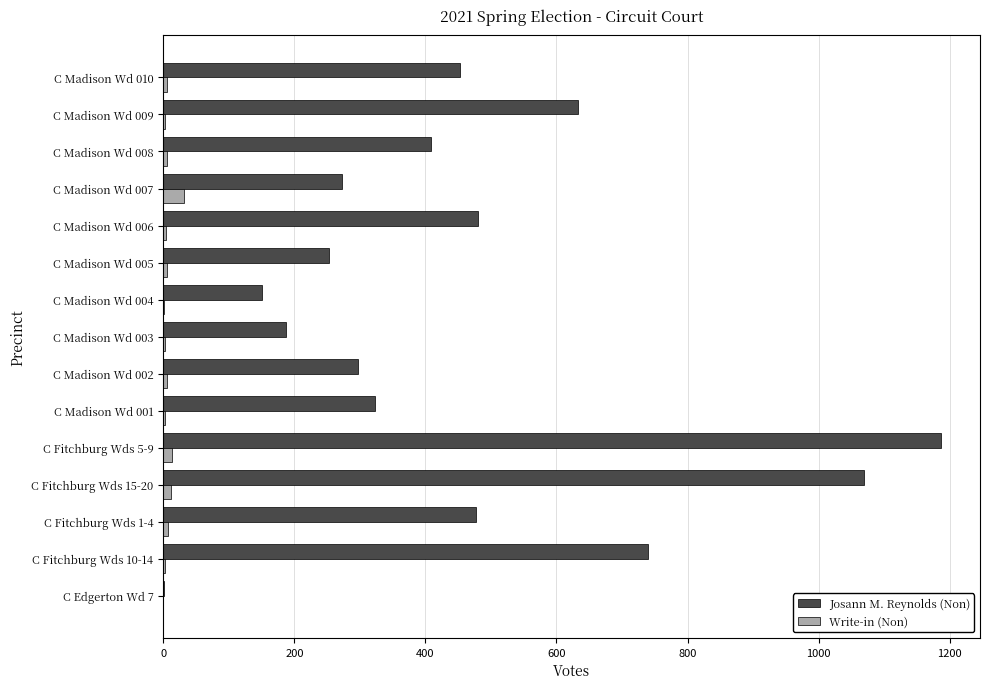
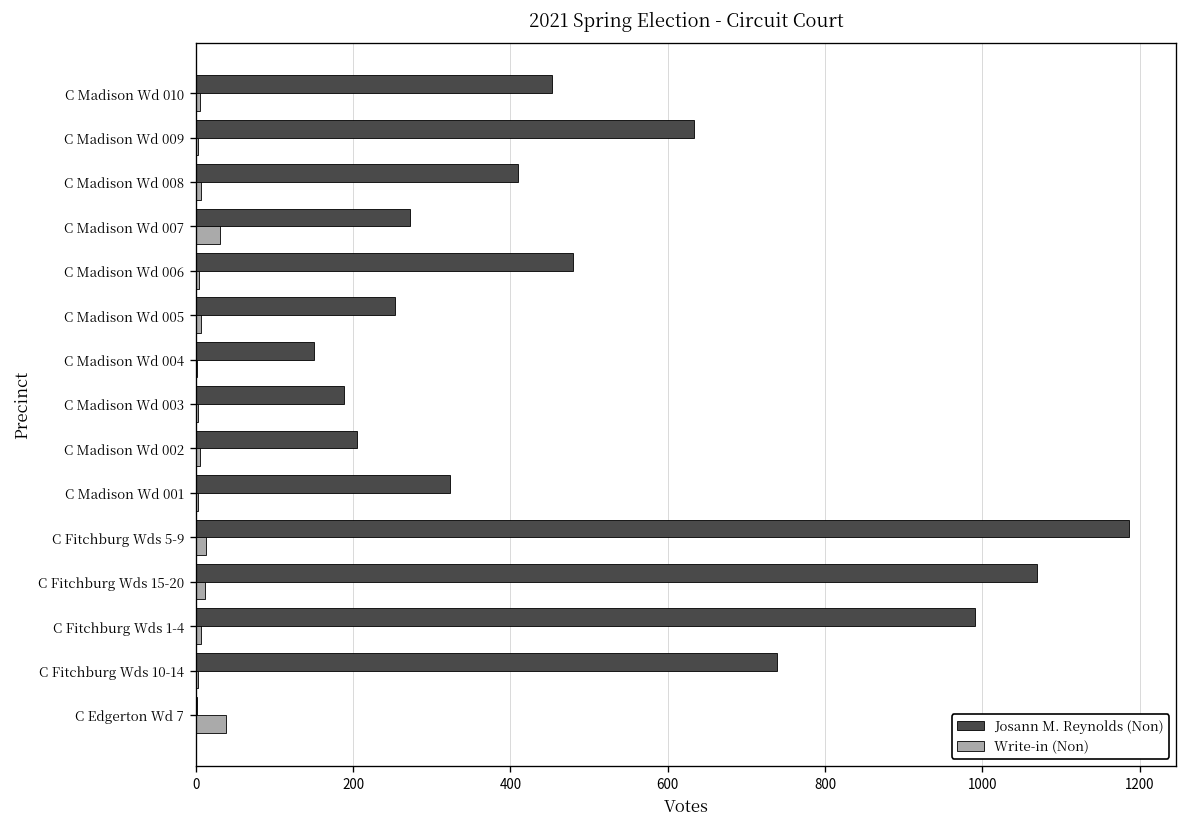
  {
    "Josann M. Reynolds (Non)": {
      "C Madison Wd 010": 450,
      "C Madison Wd 009": 630,
      "C Madison Wd 008": 410,
      "C Madison Wd 007": 270,
      "C Madison Wd 006": 480,
      "C Madison Wd 005": 250,
      "C Madison Wd 004": 150,
      "C Madison Wd 003": 190,
-     "C Madison Wd 002": 300,
+     "C Madison Wd 002": 210,
      "C Madison Wd 001": 320,
      "C Fitchburg Wds 5-9": 1190,
      "C Fitchburg Wds 15-20": 1070,
-     "C Fitchburg Wds 1-4": 480,
+     "C Fitchburg Wds 1-4": 990,
      "C Fitchburg Wds 10-14": 740
    },
    "Write-in (Non)": {
      "C Madison Wd 010": 10,
      "C Madison Wd 008": 10,
      "C Madison Wd 007": 30,
      "C Madison Wd 006": 0,
      "C Madison Wd 005": 10,
      "C Madison Wd 002": 10,
      "C Fitchburg Wds 5-9": 10,
      "C Fitchburg Wds 15-20": 10,
      "C Fitchburg Wds 1-4": 10,
-     "C Edgerton Wd 7": 0
+     "C Edgerton Wd 7": 40
    }
  }
